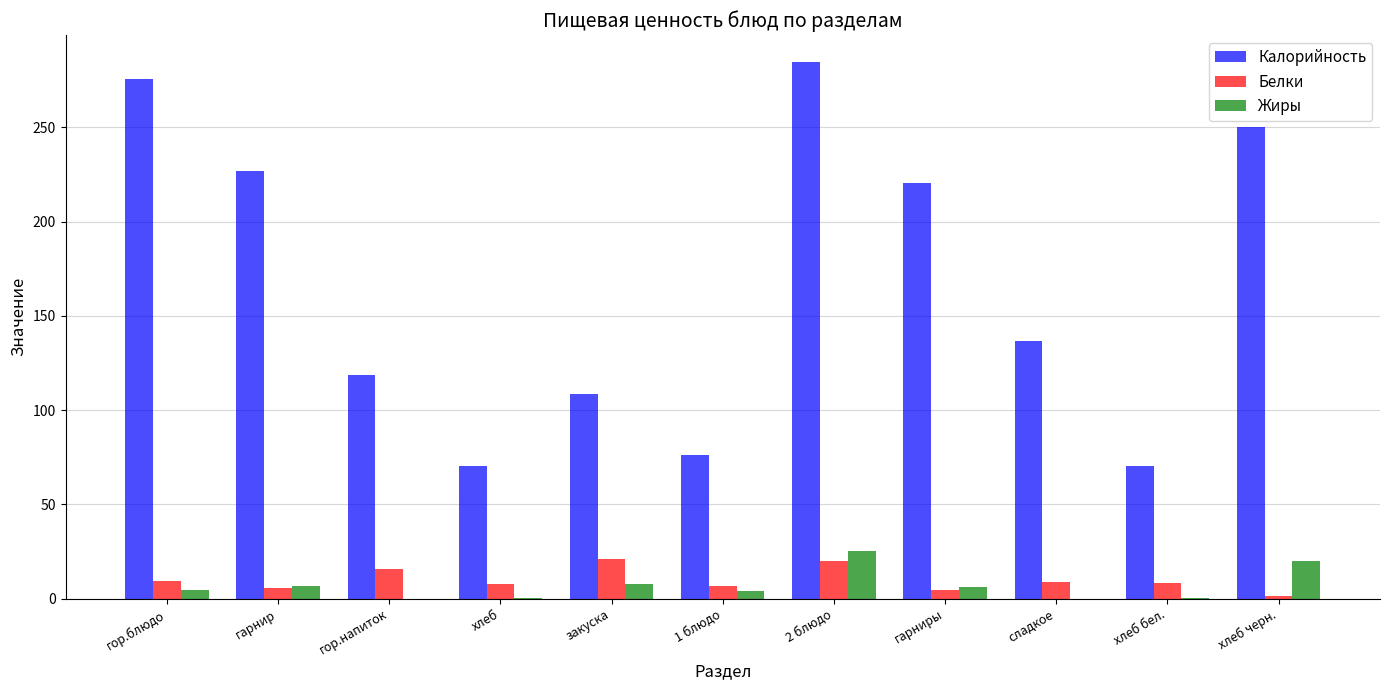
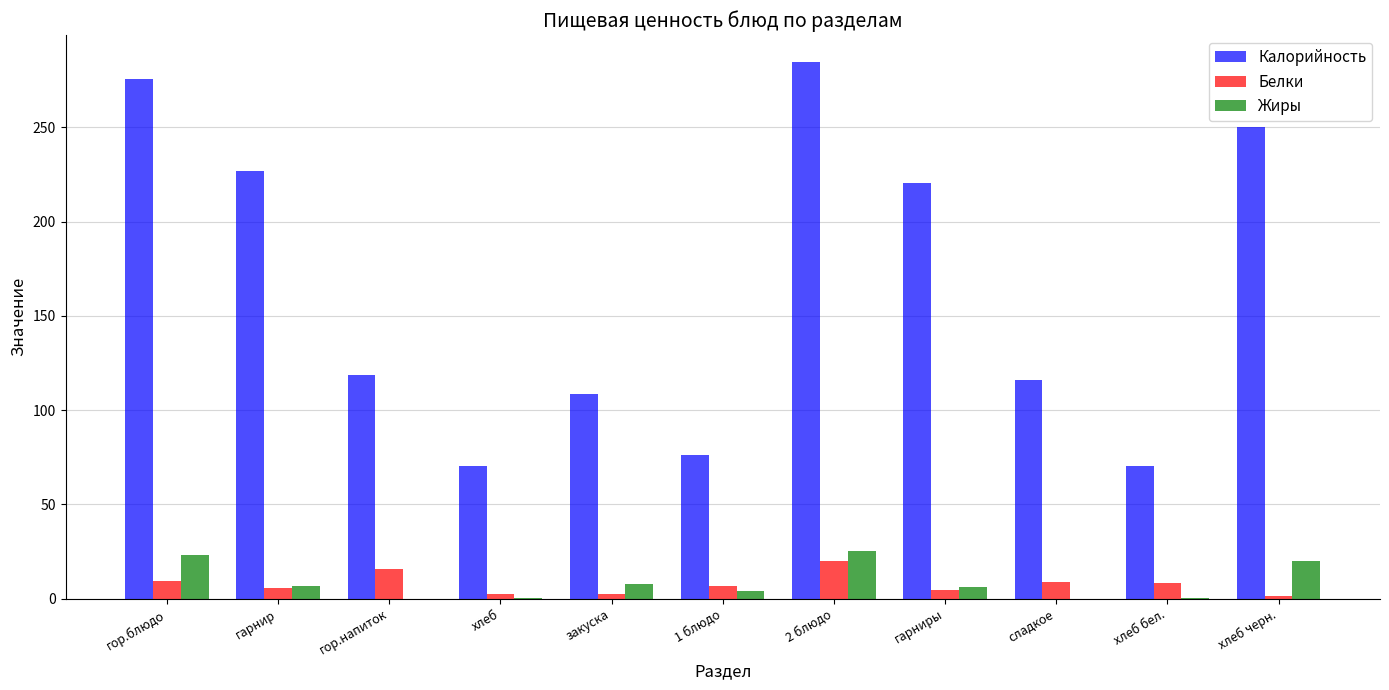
  {
    "Калорийность": {
      "гор.блюдо": 276,
      "гарнир": 227,
      "гор.напиток": 119,
      "хлеб": 71,
      "закуска": 109,
      "1 блюдо": 76,
      "2 блюдо": 285,
      "гарниры": 221,
-     "сладкое": 137,
+     "сладкое": 116,
      "хлеб бел.": 71,
      "хлеб черн.": 250
    },
    "Белки": {
      "гор.блюдо": 9,
      "гарнир": 6,
      "гор.напиток": 16,
-     "хлеб": 8,
-     "закуска": 21,
+     "хлеб": 2,
+     "закуска": 2,
      "1 блюдо": 7,
      "2 блюдо": 20,
      "гарниры": 5,
      "сладкое": 9,
      "хлеб бел.": 8,
      "хлеб черн.": 2
    },
    "Жиры": {
-     "гор.блюдо": 5,
+     "гор.блюдо": 23,
      "гарнир": 7,
      "закуска": 8,
      "1 блюдо": 4,
      "2 блюдо": 25,
      "гарниры": 6,
      "сладкое": 0,
      "хлеб черн.": 20
    }
  }
